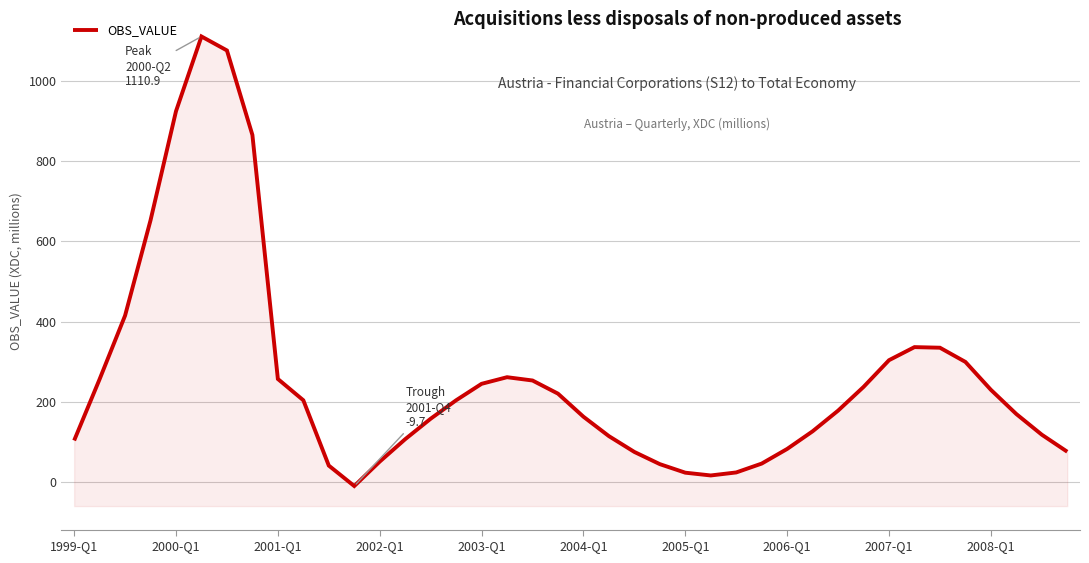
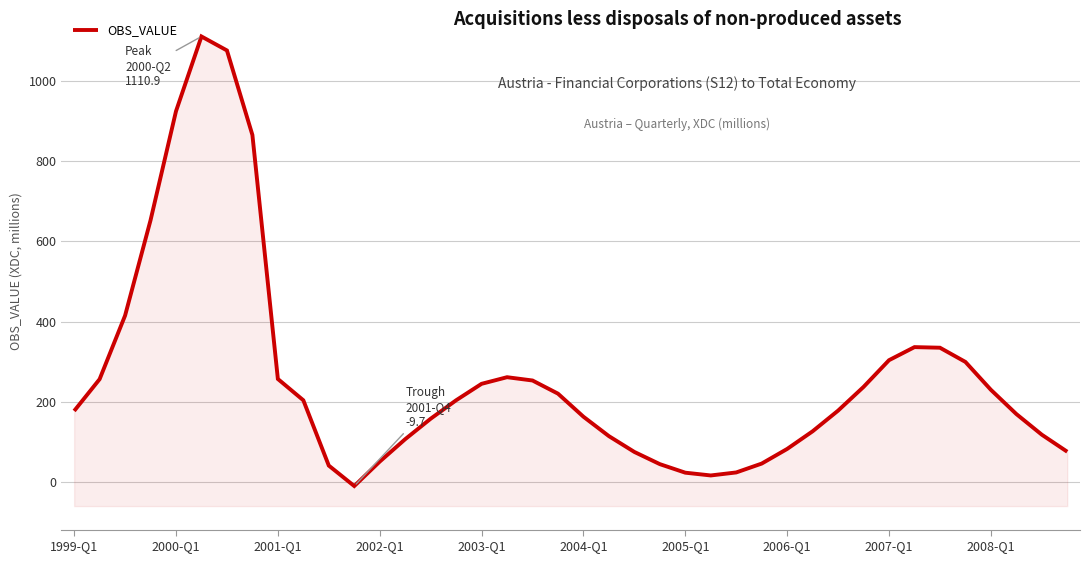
  {
-   "1999-Q1": 100,
+   "1999-Q1": 180,
    "2000-Q1": 920,
    "2001-Q1": 260,
    "2003-Q1": 250,
    "2004-Q1": 160,
    "2005-Q1": 20,
    "2006-Q1": 80,
    "2007-Q1": 300,
    "2008-Q1": 230
  }
